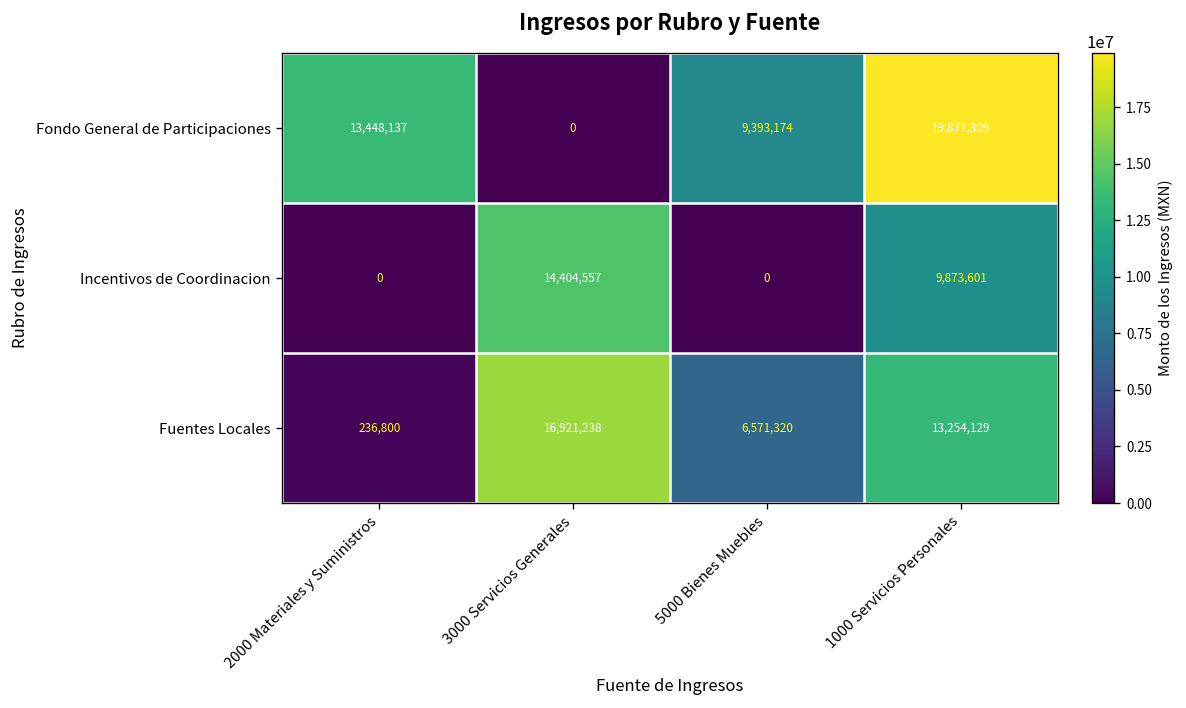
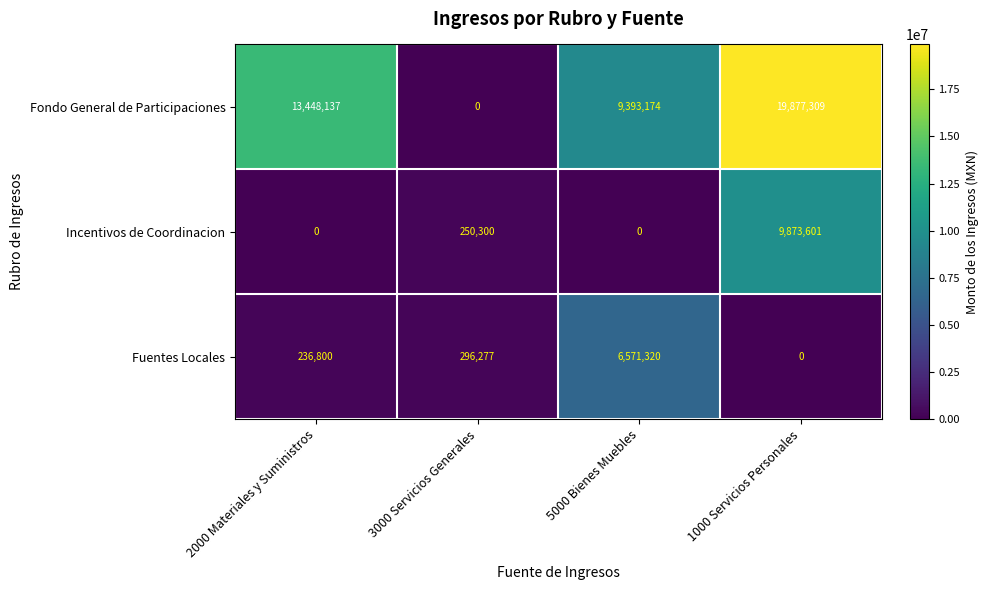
  {
    "Fondo General de Participaciones": {
      "2000 Materiales y Suministros": "13,448,137",
      "3000 Servicios Generales": "0",
      "5000 Bienes Muebles": "9,393,174",
      "1000 Servicios Personales": "19,877,309"
    },
    "Incentivos de Coordinacion": {
      "2000 Materiales y Suministros": "0",
-     "3000 Servicios Generales": "14,404,557",
+     "3000 Servicios Generales": "250,300",
      "5000 Bienes Muebles": "0",
      "1000 Servicios Personales": "9,873,601"
    },
    "Fuentes Locales": {
      "2000 Materiales y Suministros": "236,800",
-     "3000 Servicios Generales": "16,921,238",
+     "3000 Servicios Generales": "296,277",
      "5000 Bienes Muebles": "6,571,320",
-     "1000 Servicios Personales": "13,254,129"
+     "1000 Servicios Personales": "0"
    }
  }
